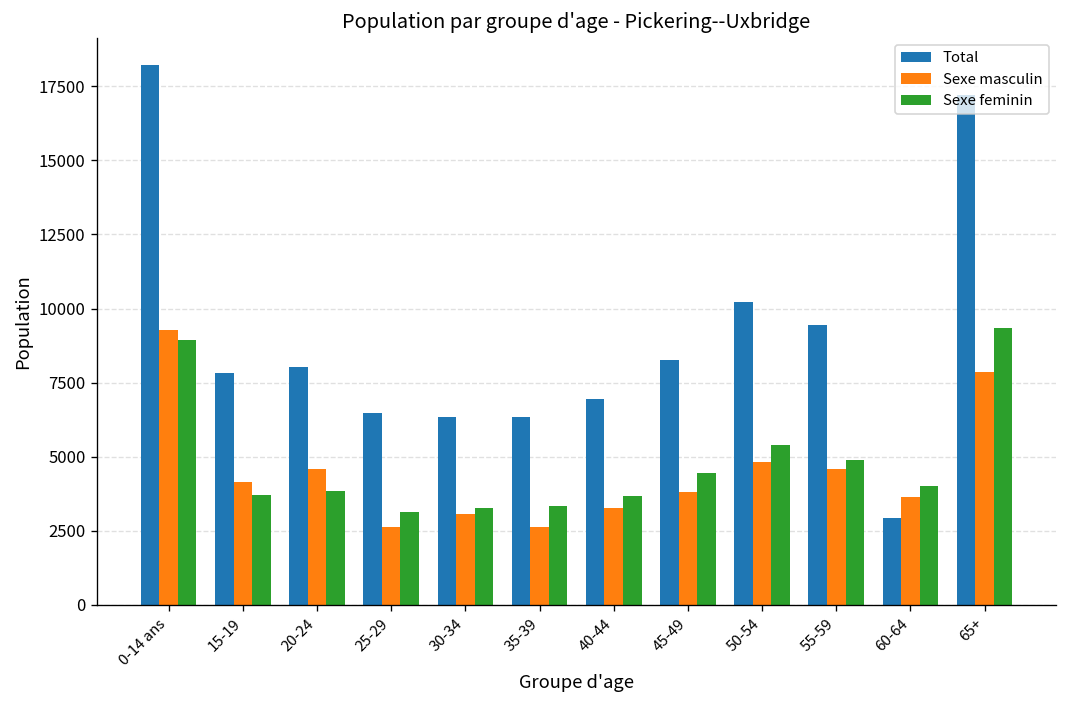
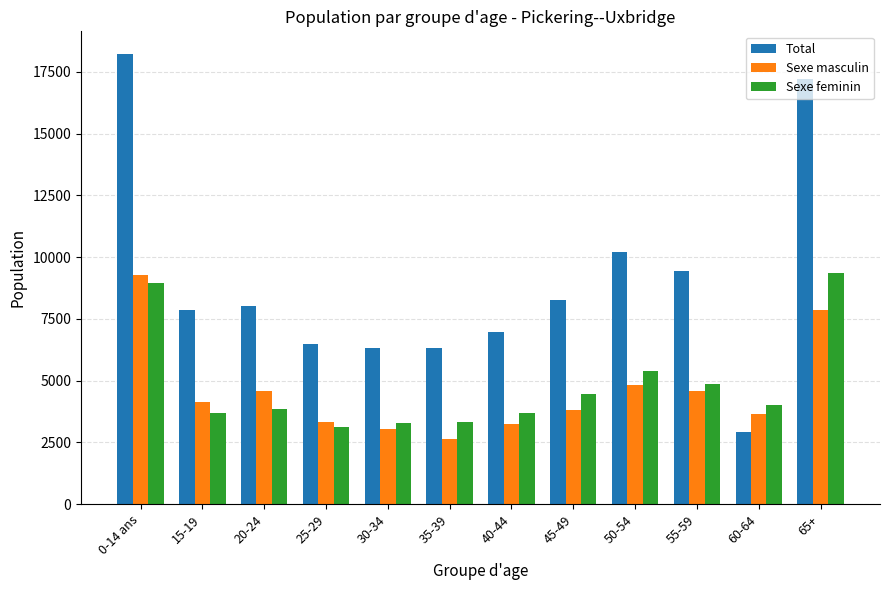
  {
    "Total": {
      "0-14 ans": 18200,
      "15-19": 7800,
      "20-24": 8000,
      "25-29": 6500,
      "30-34": 6300,
      "35-39": 6300,
      "40-44": 7000,
      "45-49": 8300,
      "50-54": 10200,
      "55-59": 9500,
      "60-64": 2900
    },
    "Sexe masculin": {
      "0-14 ans": 9300,
      "15-19": 4100,
      "20-24": 4600,
-     "25-29": 2600,
+     "25-29": 3300,
      "30-34": 3100,
      "35-39": 2600,
      "40-44": 3300,
      "45-49": 3800,
      "50-54": 4800,
      "55-59": 4600,
      "60-64": 3600,
      "65+": 7900
    },
    "Sexe feminin": {
      "0-14 ans": 8900,
      "15-19": 3700,
      "20-24": 3800,
      "25-29": 3100,
      "30-34": 3300,
      "35-39": 3300,
      "40-44": 3700,
      "45-49": 4400,
      "50-54": 5400,
      "55-59": 4900,
      "60-64": 4000,
      "65+": 9300
    }
  }
